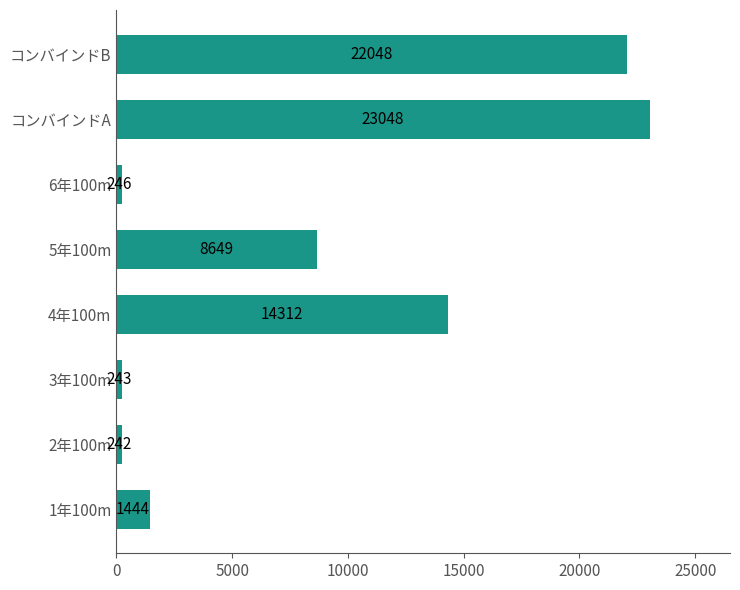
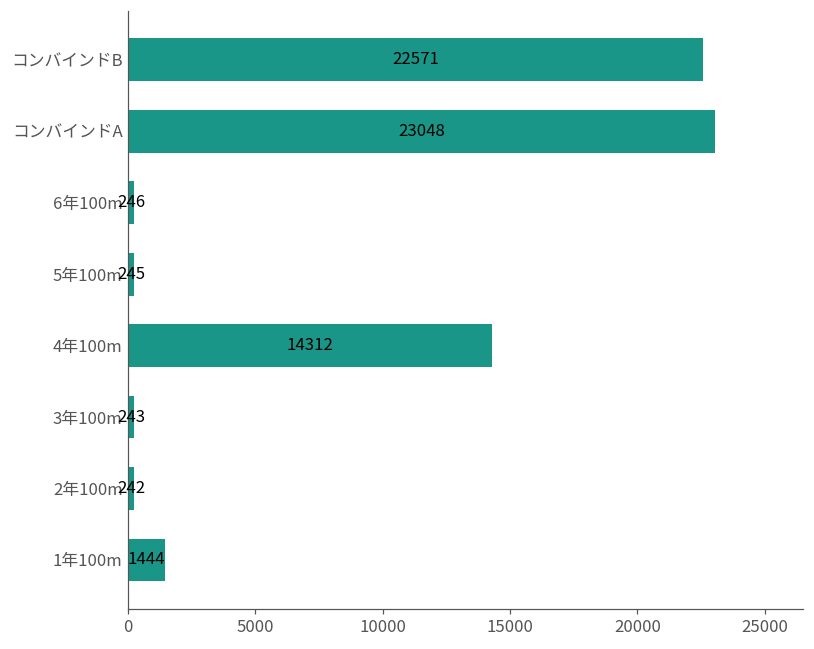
  {
-   "コンバインドB": 22048,
+   "コンバインドB": 22571,
    "コンバインドA": 23048,
    "6年100m": 246,
-   "5年100m": 8649,
+   "5年100m": 245,
    "4年100m": 14312,
    "3年100m": 243,
    "2年100m": 242,
    "1年100m": 1444
  }
